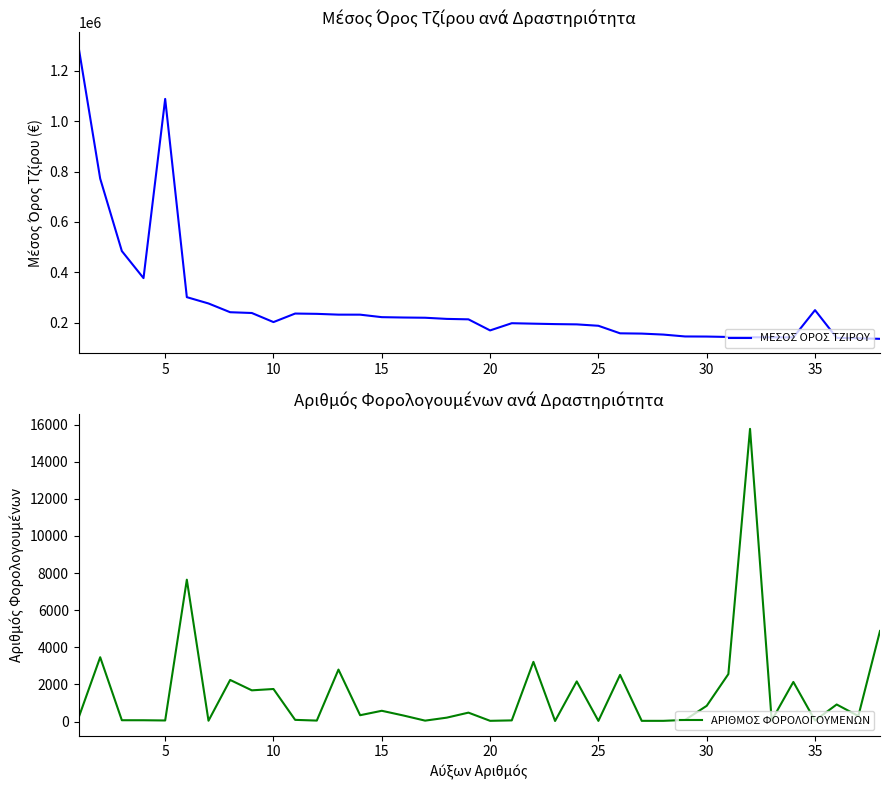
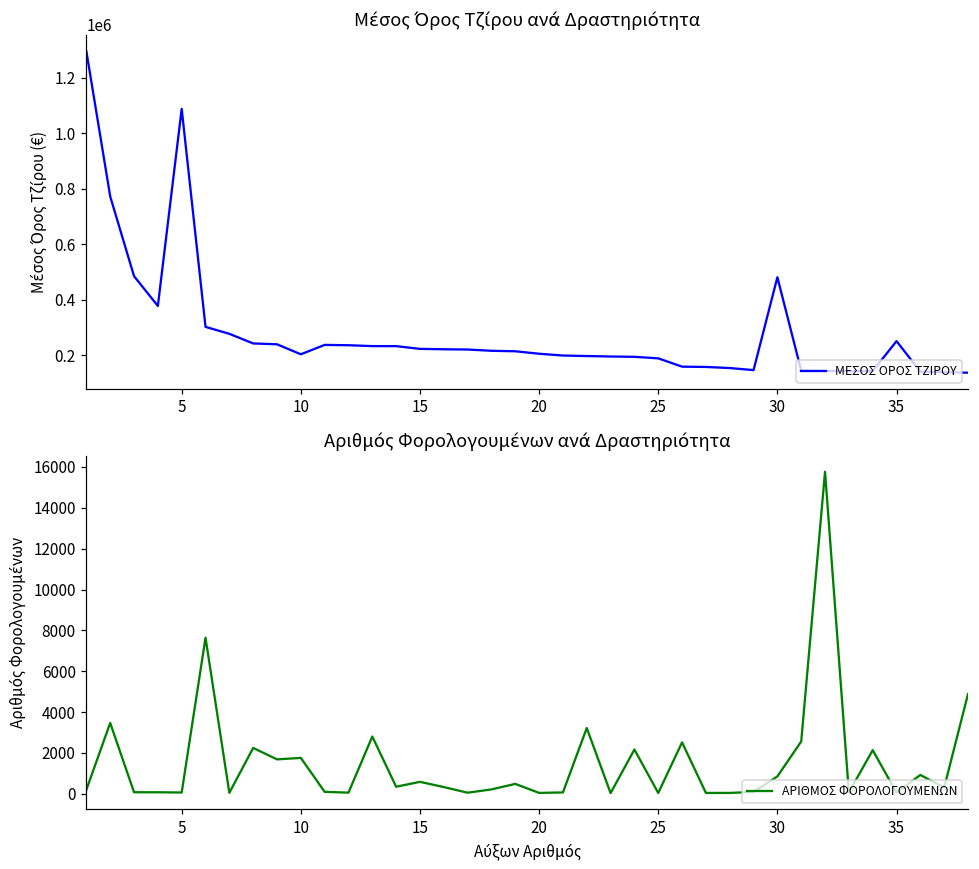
  {
    "Μέσος Όρος Τζίρου ανά Δραστηριότητα": {
      "5": 1090000,
      "10": 200000,
      "15": 220000,
-     "20": 170000,
+     "20": 200000,
      "25": 190000,
-     "30": 150000,
+     "30": 480000,
      "35": 250000
    },
    "Αριθμός Φορολογουμένων ανά Δραστηριότητα": {
      "5": 100,
      "10": 1800,
      "15": 600,
      "20": 0,
      "25": 0,
      "30": 800
    }
  }
